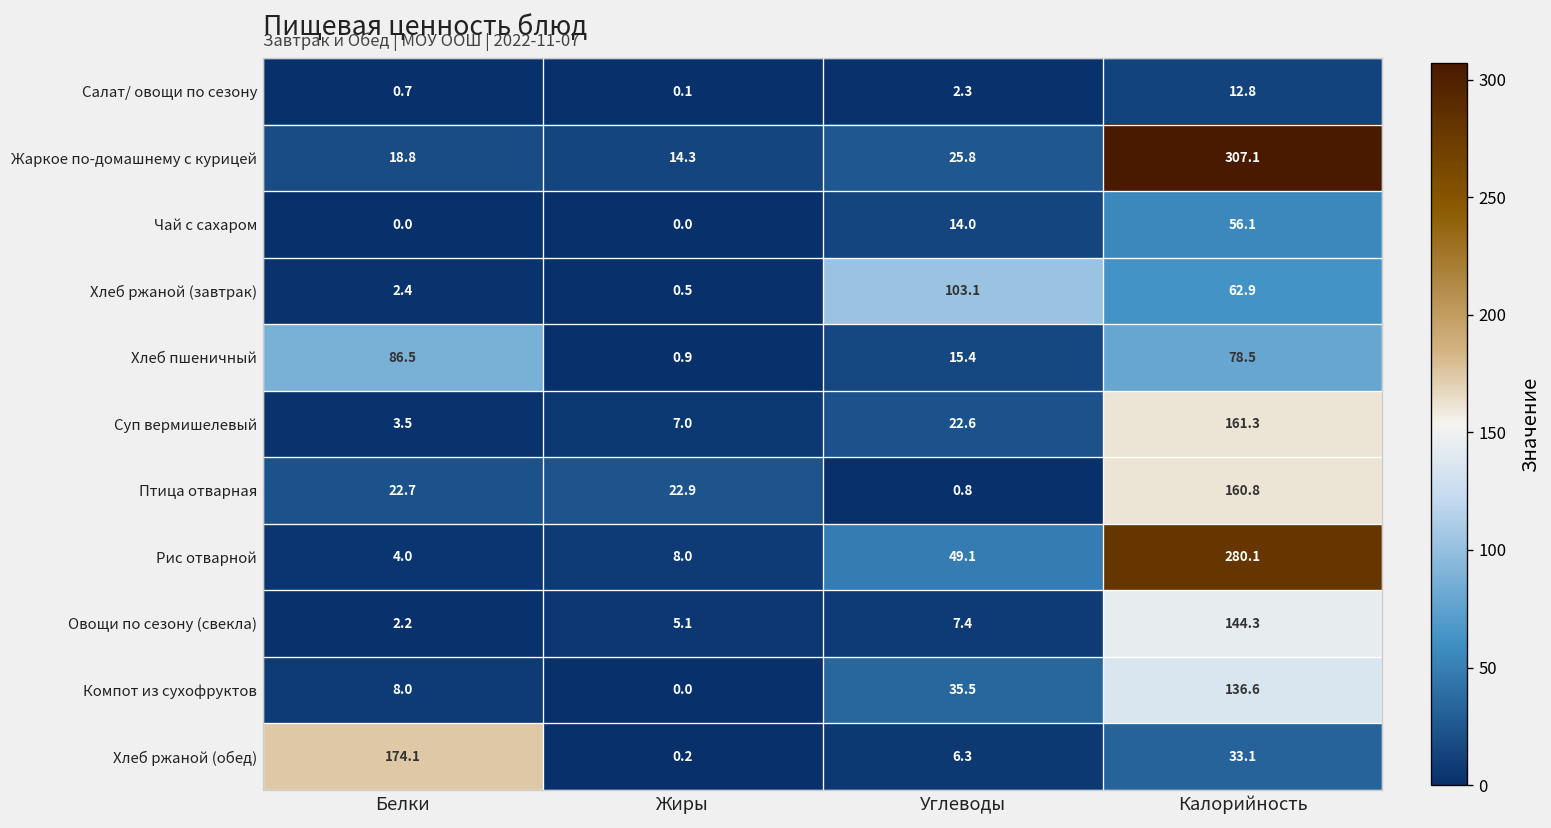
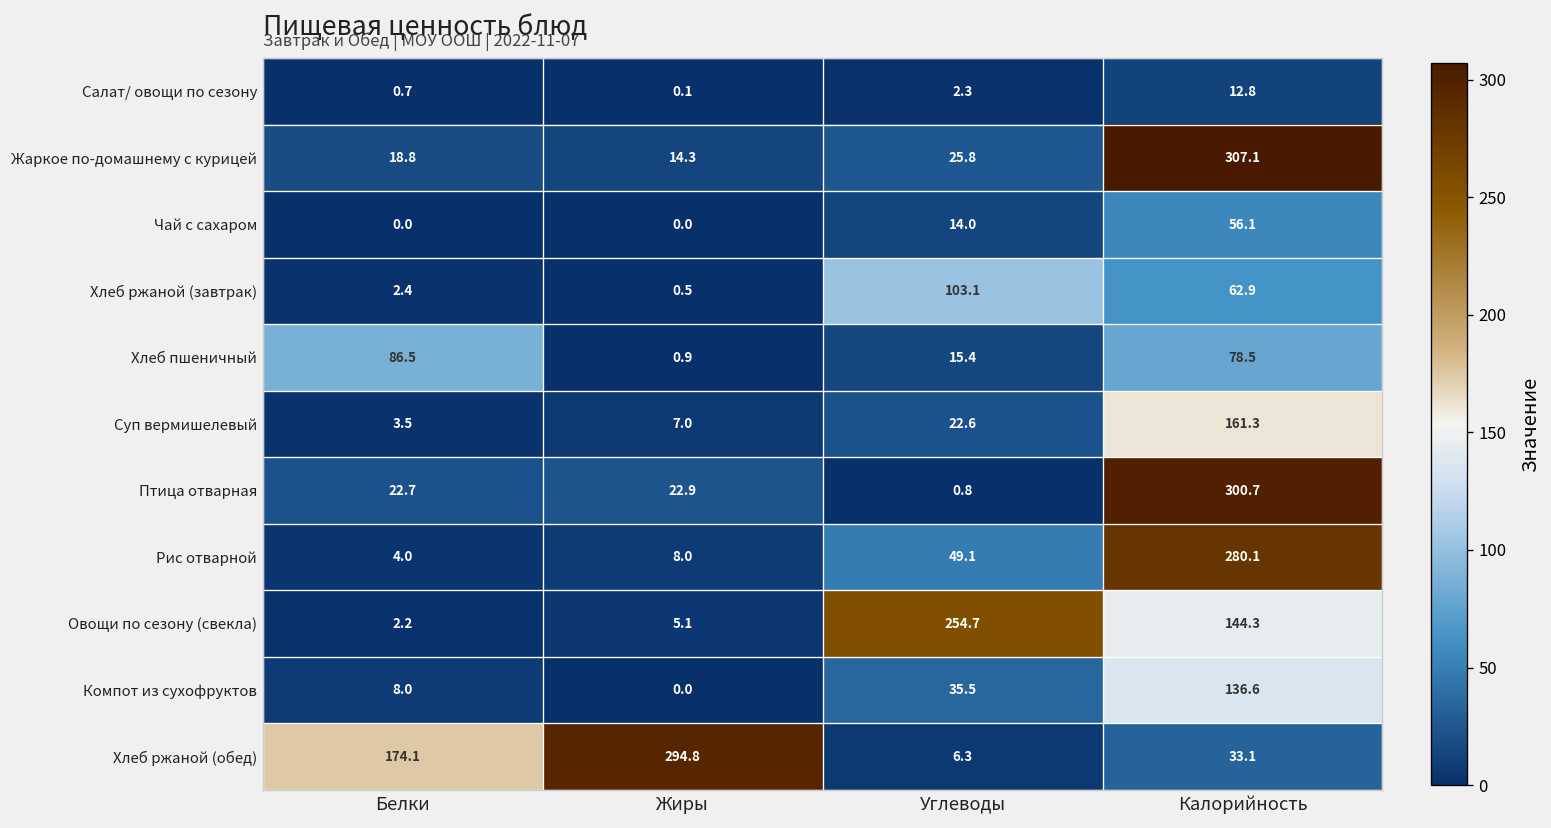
  {
    "Салат/ овощи по сезону": {
      "Белки": 0.7,
      "Жиры": 0.1,
      "Углеводы": 2.3,
      "Калорийность": 12.8
    },
    "Жаркое по-домашнему с курицей": {
      "Белки": 18.8,
      "Жиры": 14.3,
      "Углеводы": 25.8,
      "Калорийность": 307.1
    },
    "Чай с сахаром": {
      "Белки": 0.0,
      "Жиры": 0.0,
      "Углеводы": 14.0,
      "Калорийность": 56.1
    },
    "Хлеб ржаной (завтрак)": {
      "Белки": 2.4,
      "Жиры": 0.5,
      "Углеводы": 103.1,
      "Калорийность": 62.9
    },
    "Хлеб пшеничный": {
      "Белки": 86.5,
      "Жиры": 0.9,
      "Углеводы": 15.4,
      "Калорийность": 78.5
    },
    "Суп вермишелевый": {
      "Белки": 3.5,
      "Жиры": 7.0,
      "Углеводы": 22.6,
      "Калорийность": 161.3
    },
    "Птица отварная": {
      "Белки": 22.7,
      "Жиры": 22.9,
      "Углеводы": 0.8,
-     "Калорийность": 160.8
+     "Калорийность": 300.7
    },
    "Рис отварной": {
      "Белки": 4.0,
      "Жиры": 8.0,
      "Углеводы": 49.1,
      "Калорийность": 280.1
    },
    "Овощи по сезону (свекла)": {
      "Белки": 2.2,
      "Жиры": 5.1,
-     "Углеводы": 7.4,
+     "Углеводы": 254.7,
      "Калорийность": 144.3
    },
    "Компот из сухофруктов": {
      "Белки": 8.0,
      "Жиры": 0.0,
      "Углеводы": 35.5,
      "Калорийность": 136.6
    },
    "Хлеб ржаной (обед)": {
      "Белки": 174.1,
-     "Жиры": 0.2,
+     "Жиры": 294.8,
      "Углеводы": 6.3,
      "Калорийность": 33.1
    }
  }
